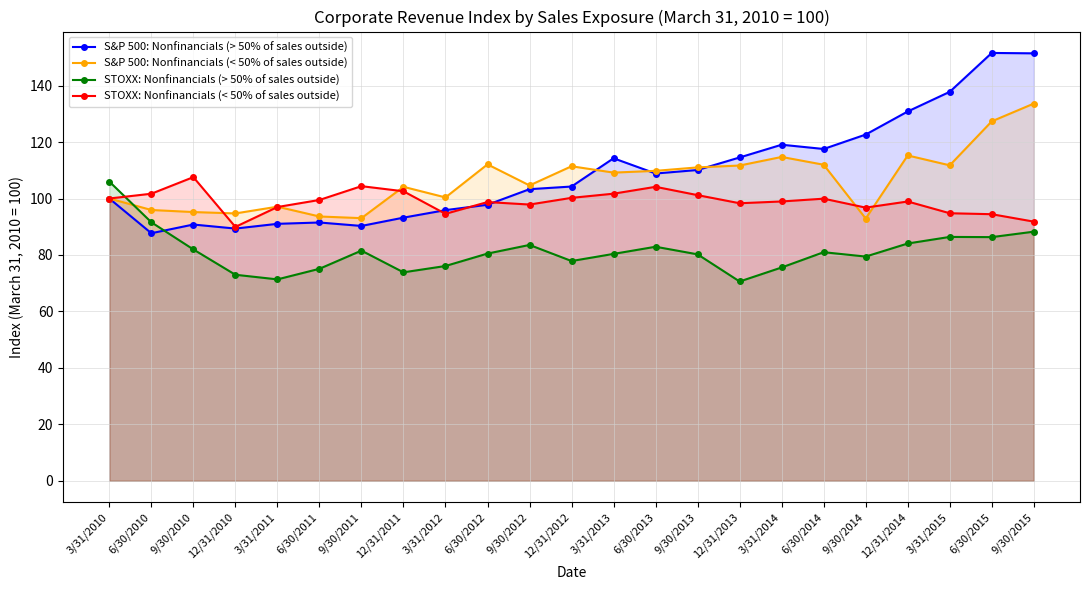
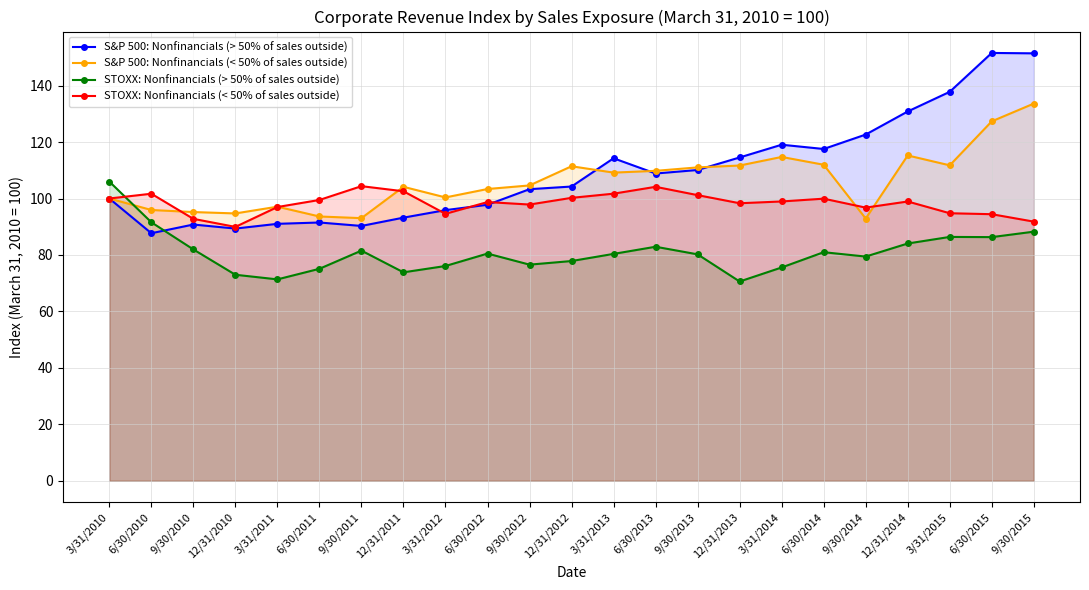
  {
    "S&P 500: Nonfinancials (> 50% of sales outside)": {
      "6/30/2010": 88,
      "9/30/2010": 91,
      "3/31/2011": 91,
      "6/30/2011": 92,
      "9/30/2011": 90,
      "12/31/2011": 93,
      "3/31/2012": 96,
      "6/30/2012": 98,
      "9/30/2012": 103,
      "12/31/2012": 104,
      "3/31/2013": 114,
      "6/30/2013": 109,
      "9/30/2013": 110,
      "12/31/2013": 115,
      "3/31/2014": 119,
      "6/30/2014": 118,
      "9/30/2014": 123,
      "12/31/2014": 131,
      "3/31/2015": 138,
      "6/30/2015": 152,
      "9/30/2015": 151
    },
    "S&P 500: Nonfinancials (< 50% of sales outside)": {
      "6/30/2010": 96,
      "9/30/2010": 95,
      "12/31/2010": 95,
      "6/30/2011": 94,
      "9/30/2011": 93,
      "12/31/2011": 104,
      "3/31/2012": 100,
-     "6/30/2012": 112,
+     "6/30/2012": 103,
      "9/30/2012": 105,
      "12/31/2012": 111,
      "3/31/2013": 109,
      "6/30/2013": 110,
      "9/30/2013": 111,
      "12/31/2013": 112,
      "3/31/2014": 115,
      "6/30/2014": 112,
      "9/30/2014": 93,
      "12/31/2014": 115,
      "3/31/2015": 112,
      "6/30/2015": 127,
      "9/30/2015": 134
    },
    "STOXX: Nonfinancials (> 50% of sales outside)": {
      "3/31/2010": 106,
      "6/30/2010": 92,
      "9/30/2010": 82,
      "12/31/2010": 73,
      "3/31/2011": 71,
      "6/30/2011": 75,
      "9/30/2011": 82,
      "12/31/2011": 74,
      "3/31/2012": 76,
      "6/30/2012": 80,
-     "9/30/2012": 84,
+     "9/30/2012": 77,
      "12/31/2012": 78,
      "3/31/2013": 80,
      "6/30/2013": 83,
      "9/30/2013": 80,
      "12/31/2013": 71,
      "3/31/2014": 76,
      "6/30/2014": 81,
      "9/30/2014": 79,
      "12/31/2014": 84,
      "3/31/2015": 86,
      "6/30/2015": 86,
      "9/30/2015": 88
    },
    "STOXX: Nonfinancials (< 50% of sales outside)": {
      "6/30/2010": 102,
-     "9/30/2010": 108,
+     "9/30/2010": 93,
      "6/30/2011": 99,
      "9/30/2011": 104,
      "12/31/2011": 103,
      "3/31/2012": 95,
      "6/30/2012": 99,
      "9/30/2012": 98,
      "12/31/2012": 100,
      "3/31/2013": 102,
      "6/30/2013": 104,
      "9/30/2013": 101,
      "12/31/2013": 98,
      "3/31/2014": 99,
      "6/30/2014": 100,
      "9/30/2014": 97,
      "12/31/2014": 99,
      "3/31/2015": 95,
      "6/30/2015": 94,
      "9/30/2015": 92
    }
  }
